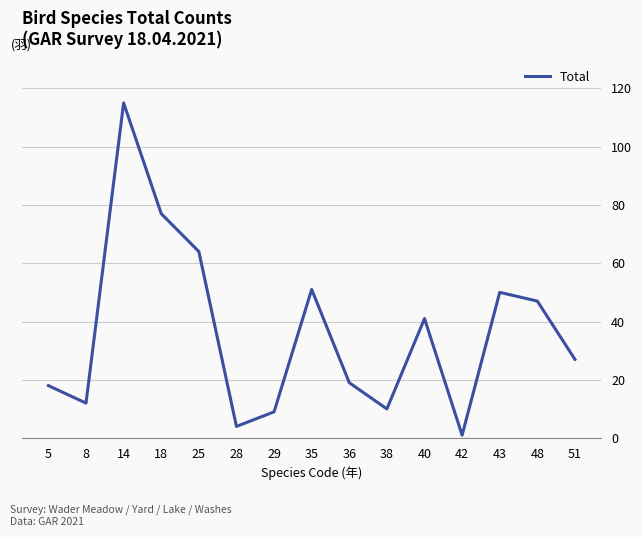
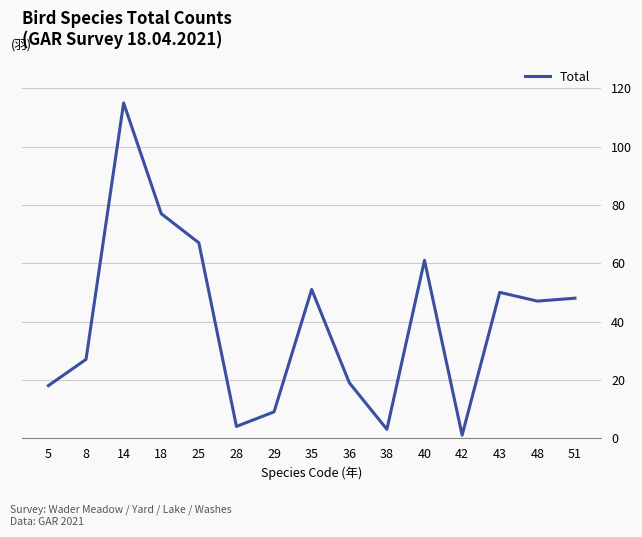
  {
    "5": 18,
-   "8": 12,
+   "8": 27,
    "14": 115,
    "18": 77,
-   "25": 64,
+   "25": 67,
    "28": 4,
    "29": 9,
    "35": 51,
    "36": 19,
-   "38": 10,
-   "40": 41,
+   "38": 3,
+   "40": 61,
    "42": 1,
    "43": 50,
    "48": 47,
-   "51": 27
+   "51": 48
  }
